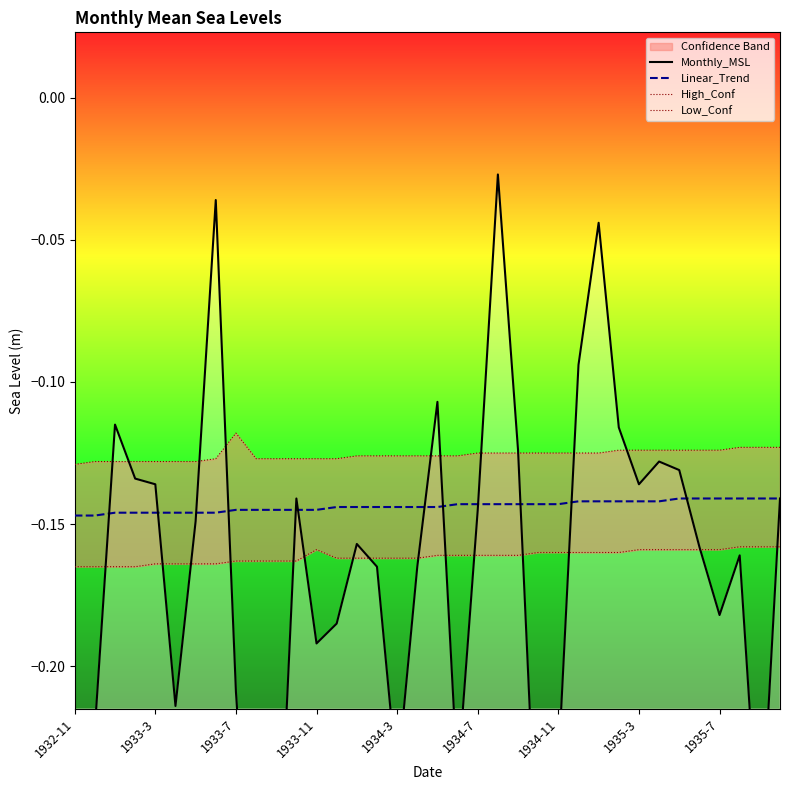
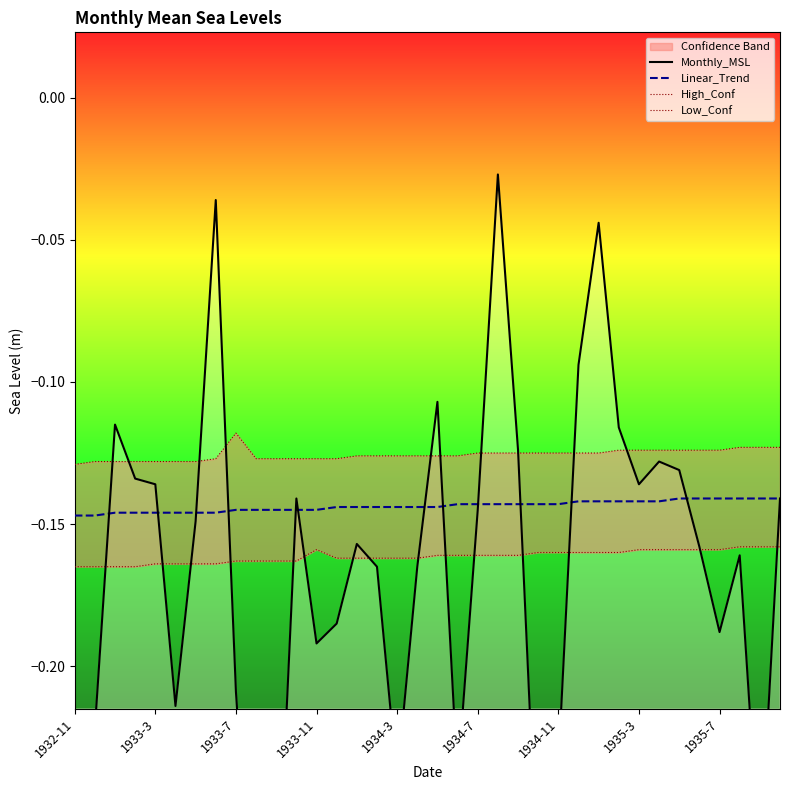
  {
    "Monthly_MSL": {
-     "1935-7": -0.182
+     "1935-7": -0.188
    },
    "Linear_Trend": {
      "1932-11": -0.147,
      "1933-3": -0.146,
      "1933-7": -0.145,
      "1933-11": -0.145,
      "1934-3": -0.144,
      "1934-7": -0.143,
      "1934-11": -0.143,
      "1935-3": -0.142,
      "1935-7": -0.141
    },
    "Confidence Band": {
      "1932-11": -0.129,
      "1933-3": -0.128,
      "1933-7": -0.118,
      "1933-11": -0.127,
      "1934-3": -0.126,
      "1934-7": -0.125,
      "1934-11": -0.125,
      "1935-3": -0.124,
      "1935-7": -0.124
    },
    "Low_Conf": {
      "1932-11": -0.165,
      "1933-3": -0.164,
      "1933-7": -0.163,
      "1933-11": -0.159,
      "1934-3": -0.162,
      "1934-7": -0.161,
      "1934-11": -0.160,
      "1935-3": -0.159,
      "1935-7": -0.159
    }
  }
